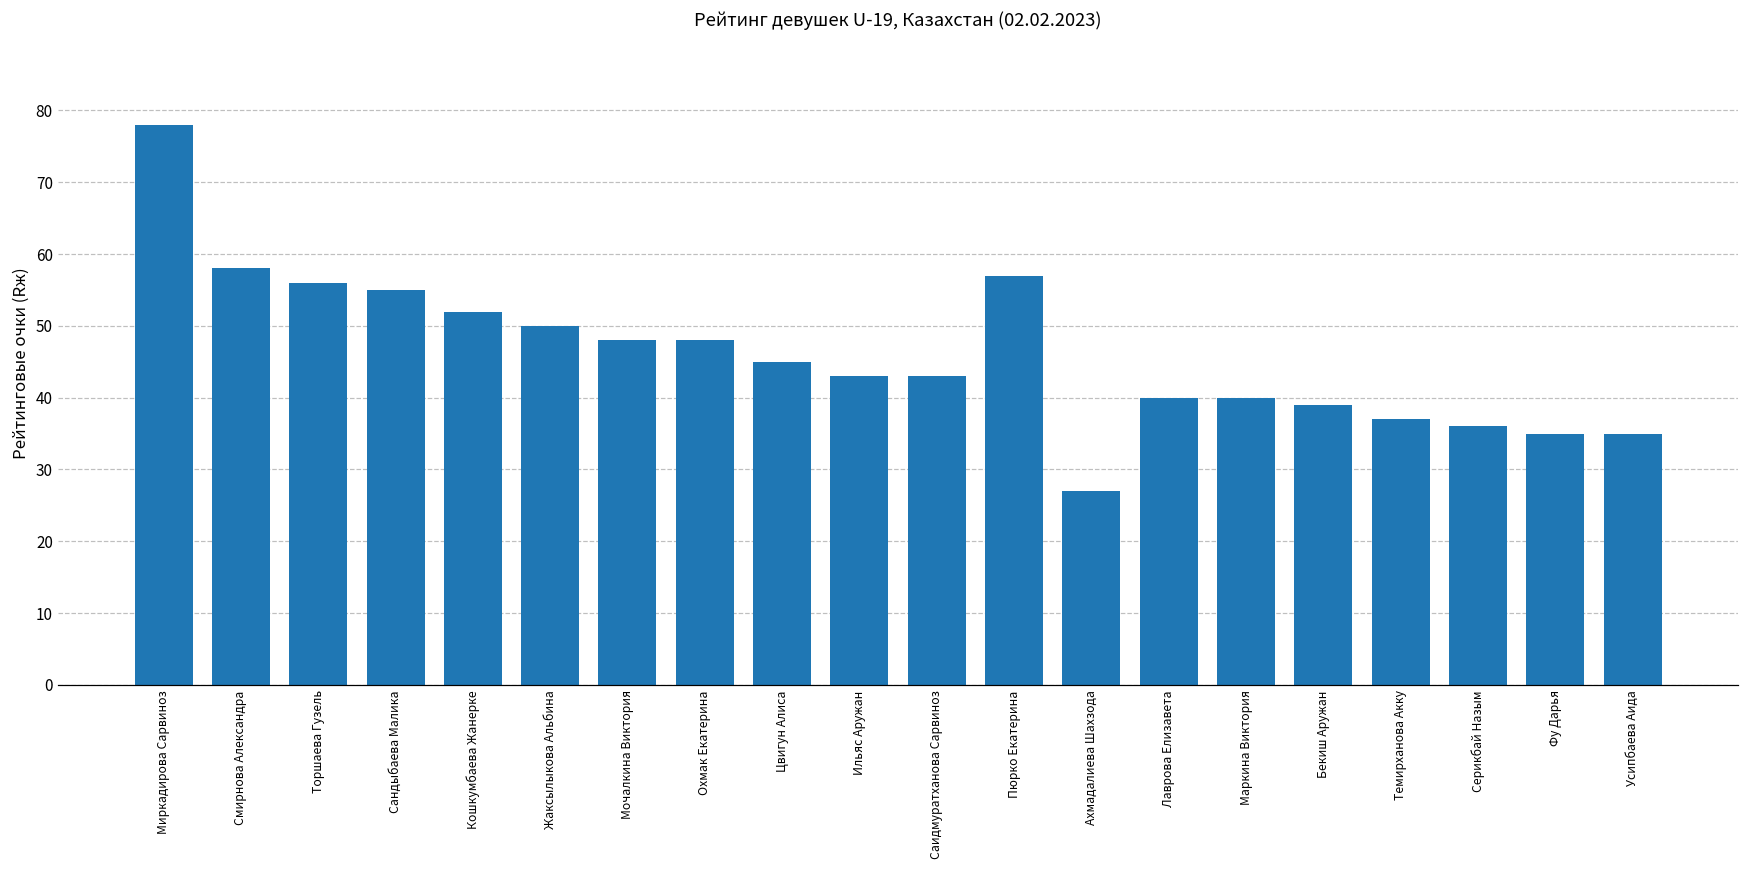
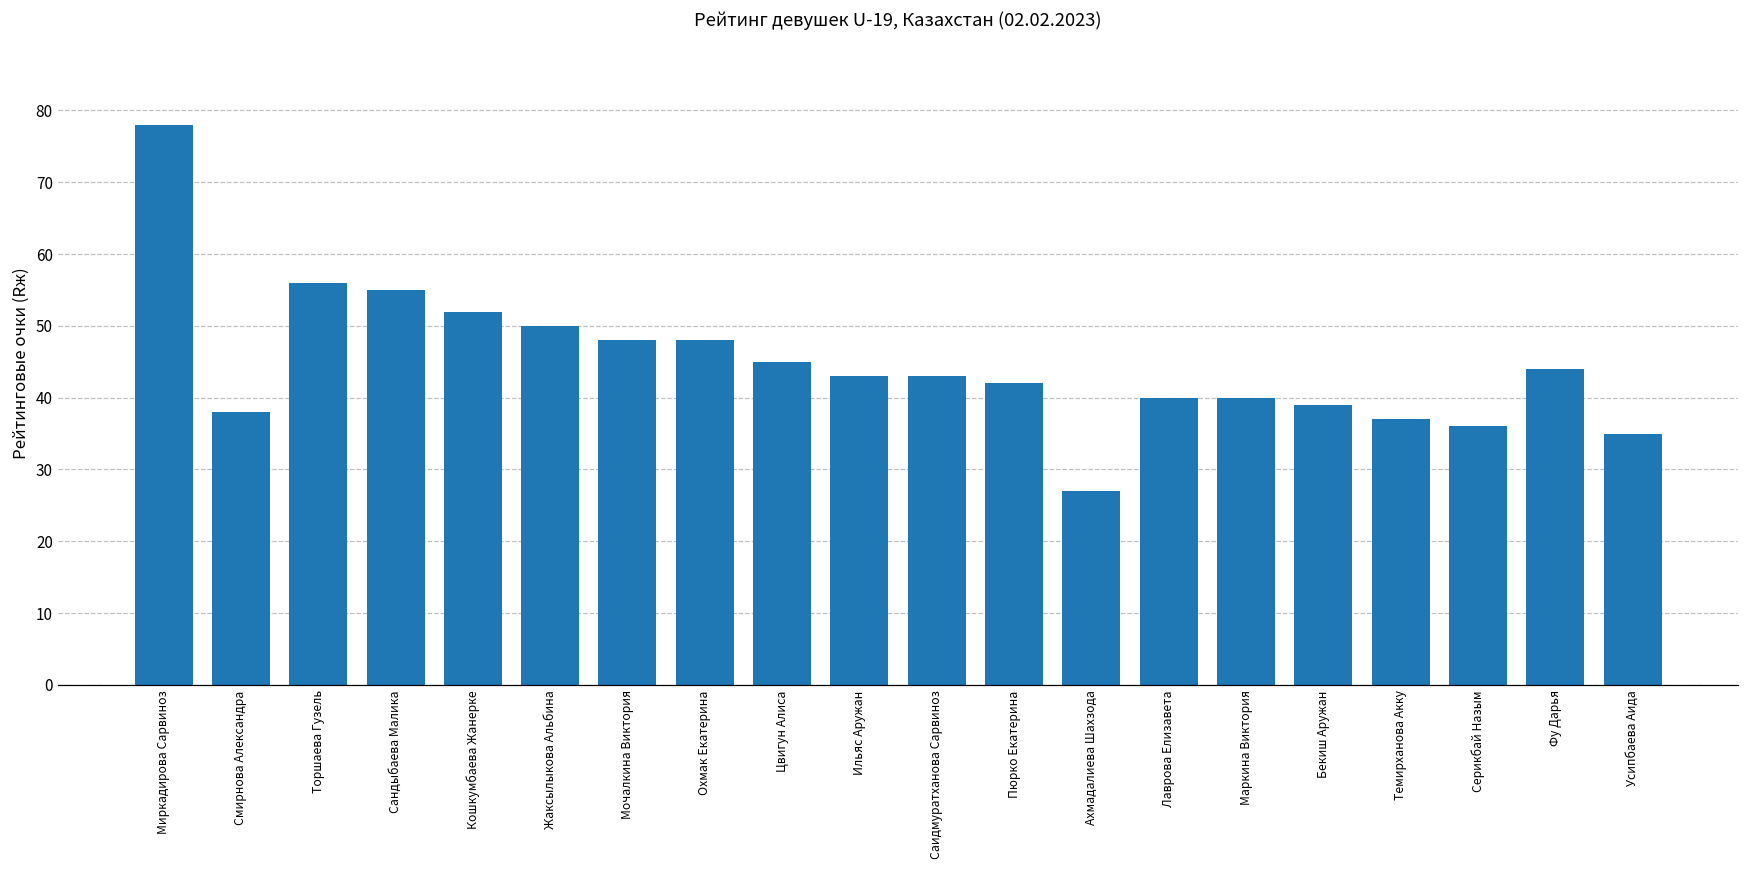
  {
    "Миркадирова Сарвиноз": 78,
-   "Смирнова Александра": 58,
+   "Смирнова Александра": 38,
    "Торшаева Гузель": 56,
    "Сандыбаева Малика": 55,
    "Кошкумбаева Жанерке": 52,
    "Жаксылыкова Альбина": 50,
    "Мочалкина Виктория": 48,
    "Охмак Екатерина": 48,
    "Цвигун Алиса": 45,
    "Ильяс Аружан": 43,
    "Саидмуратханова Сарвиноз": 43,
-   "Пюрко Екатерина": 57,
+   "Пюрко Екатерина": 42,
    "Ахмадалиева Шахзода": 27,
    "Лаврова Елизавета": 40,
    "Маркина Виктория": 40,
    "Бекиш Аружан": 39,
    "Темирханова Акку": 37,
    "Серикбай Назым": 36,
-   "Фу Дарья": 35,
+   "Фу Дарья": 44,
    "Усипбаева Аида": 35
  }
